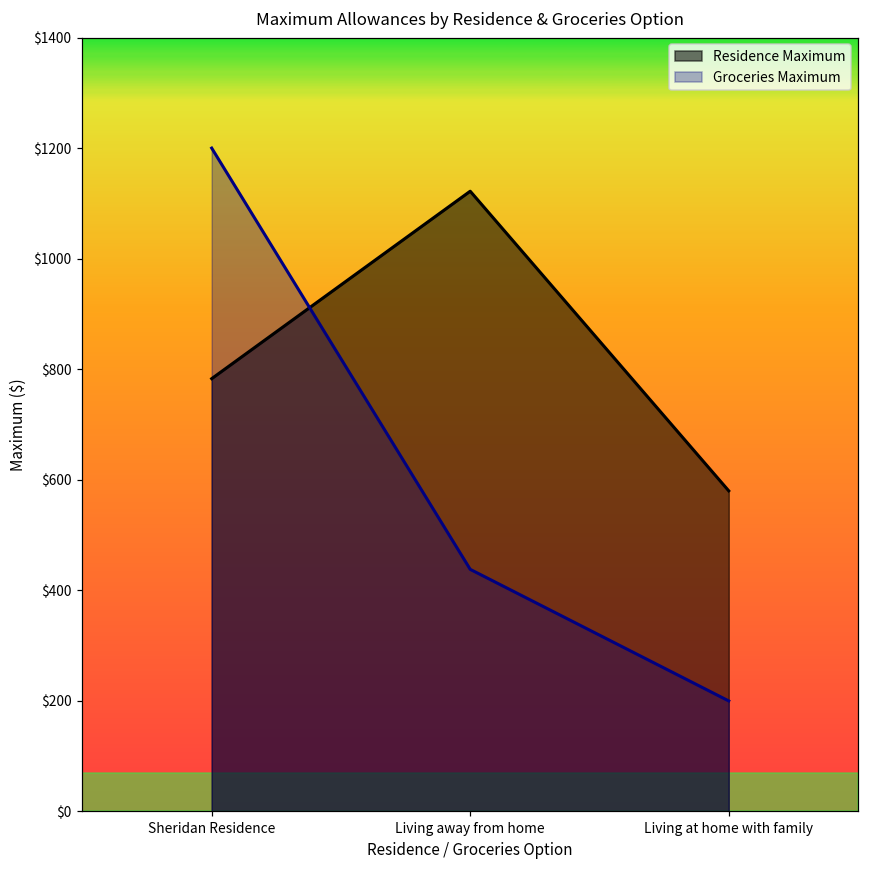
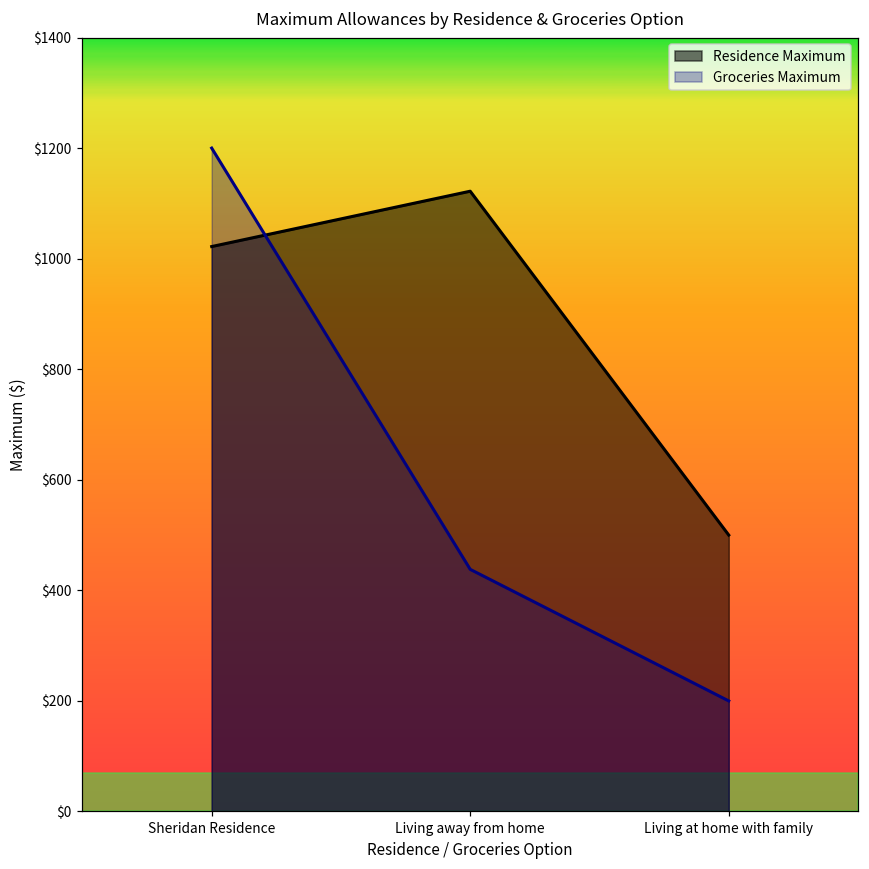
  {
    "Residence Maximum": {
-     "Sheridan Residence": "$780",
+     "Sheridan Residence": "$1020",
      "Living away from home": "$1120",
-     "Living at home with family": "$580"
+     "Living at home with family": "$500"
    },
    "Groceries Maximum": {
      "Sheridan Residence": "$1200",
      "Living away from home": "$440",
      "Living at home with family": "$200"
    }
  }
